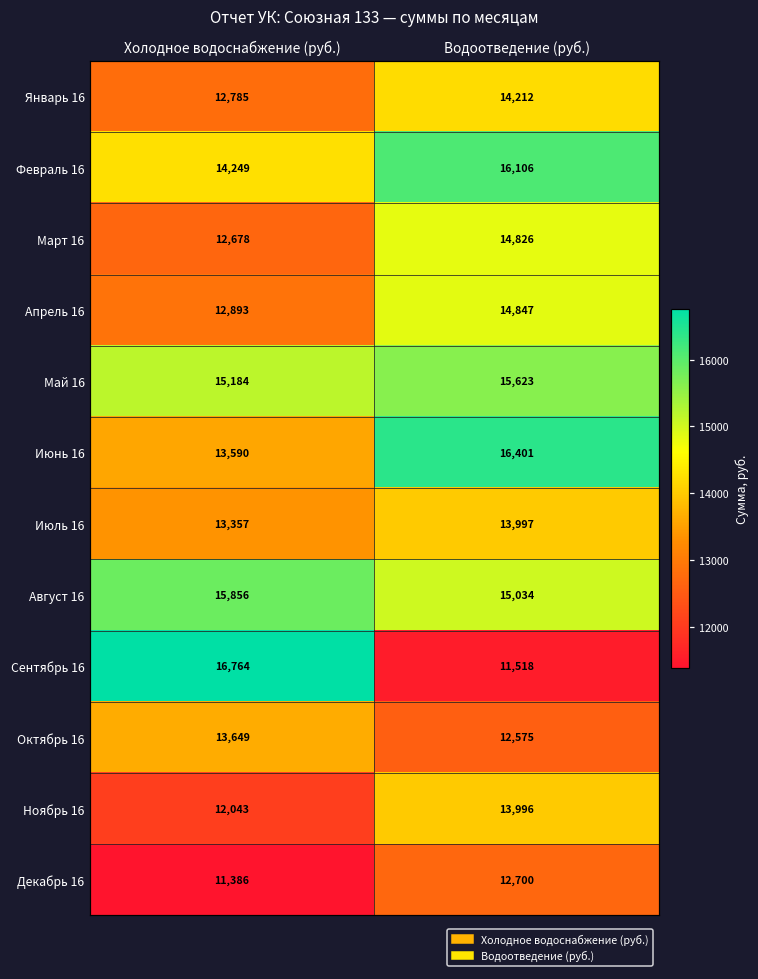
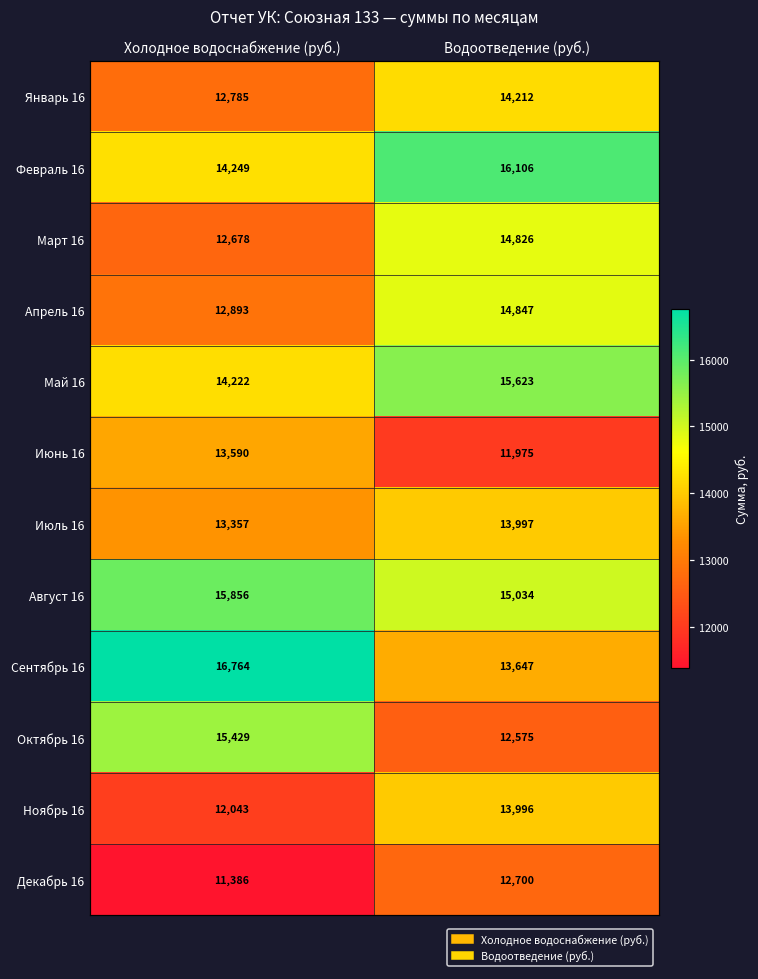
  {
    "Январь 16": {
      "Холодное водоснабжение (руб.)": "12,785",
      "Водоотведение (руб.)": "14,212"
    },
    "Февраль 16": {
      "Холодное водоснабжение (руб.)": "14,249",
      "Водоотведение (руб.)": "16,106"
    },
    "Март 16": {
      "Холодное водоснабжение (руб.)": "12,678",
      "Водоотведение (руб.)": "14,826"
    },
    "Апрель 16": {
      "Холодное водоснабжение (руб.)": "12,893",
      "Водоотведение (руб.)": "14,847"
    },
    "Май 16": {
-     "Холодное водоснабжение (руб.)": "15,184",
+     "Холодное водоснабжение (руб.)": "14,222",
      "Водоотведение (руб.)": "15,623"
    },
    "Июнь 16": {
      "Холодное водоснабжение (руб.)": "13,590",
-     "Водоотведение (руб.)": "16,401"
+     "Водоотведение (руб.)": "11,975"
    },
    "Июль 16": {
      "Холодное водоснабжение (руб.)": "13,357",
      "Водоотведение (руб.)": "13,997"
    },
    "Август 16": {
      "Холодное водоснабжение (руб.)": "15,856",
      "Водоотведение (руб.)": "15,034"
    },
    "Сентябрь 16": {
      "Холодное водоснабжение (руб.)": "16,764",
-     "Водоотведение (руб.)": "11,518"
+     "Водоотведение (руб.)": "13,647"
    },
    "Октябрь 16": {
-     "Холодное водоснабжение (руб.)": "13,649",
+     "Холодное водоснабжение (руб.)": "15,429",
      "Водоотведение (руб.)": "12,575"
    },
    "Ноябрь 16": {
      "Холодное водоснабжение (руб.)": "12,043",
      "Водоотведение (руб.)": "13,996"
    },
    "Декабрь 16": {
      "Холодное водоснабжение (руб.)": "11,386",
      "Водоотведение (руб.)": "12,700"
    }
  }
